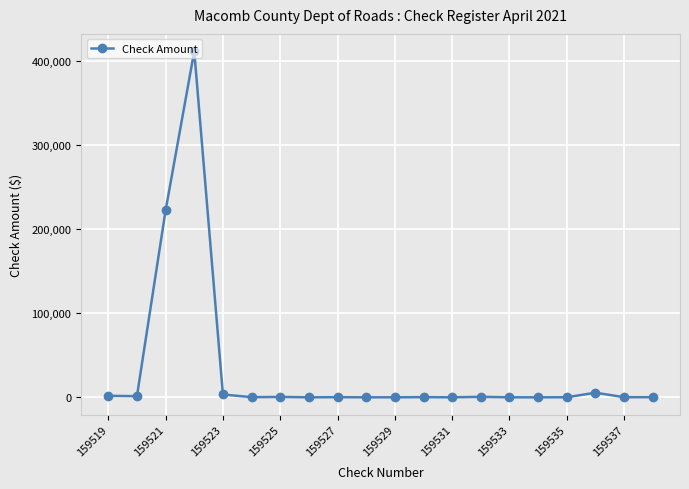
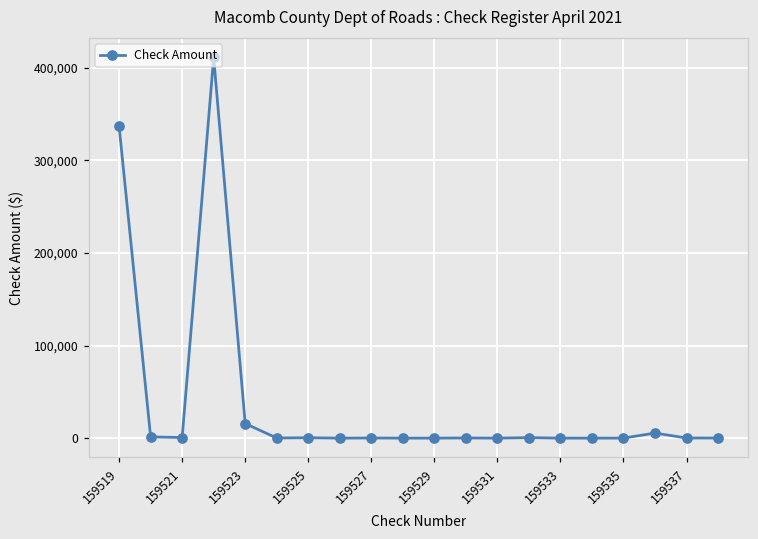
  {
-   "159519": "0",
-   "159521": "220,000",
-   "159523": "0",
+   "159519": "340,000",
+   "159521": "0",
+   "159523": "20,000",
    "159525": "0",
    "159527": "0",
    "159529": "0",
    "159531": "0",
    "159533": "0",
    "159535": "0",
    "159537": "0"
  }
